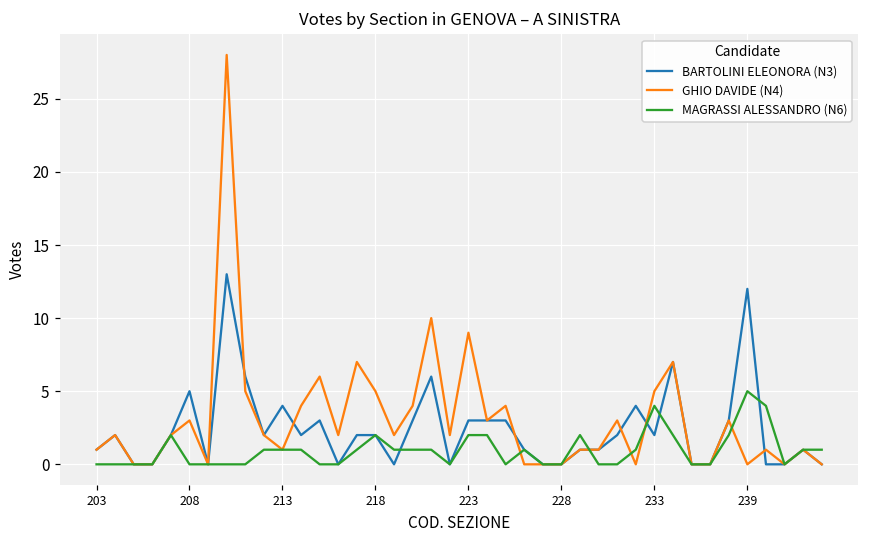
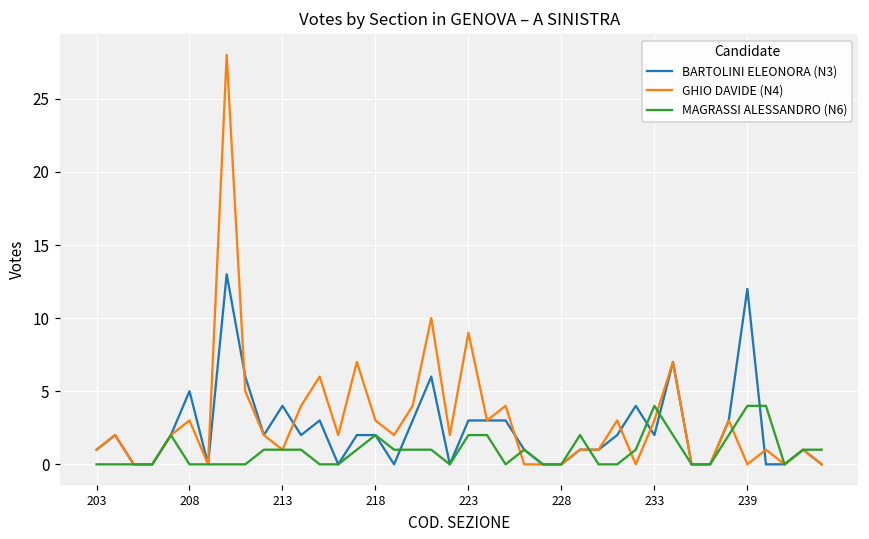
  {
    "BARTOLINI ELEONORA (N3)": {
      "208": 5,
      "213": 4,
      "223": 3,
      "233": 2,
      "239": 12
    },
    "GHIO DAVIDE (N4)": {
      "208": 3,
-     "218": 5,
+     "218": 3,
      "223": 9,
-     "233": 5,
+     "233": 3,
      "239": 0
    },
    "MAGRASSI ALESSANDRO (N6)": {
      "203": 0,
      "208": 0,
      "223": 2,
      "233": 4,
-     "239": 5
+     "239": 4
    }
  }
